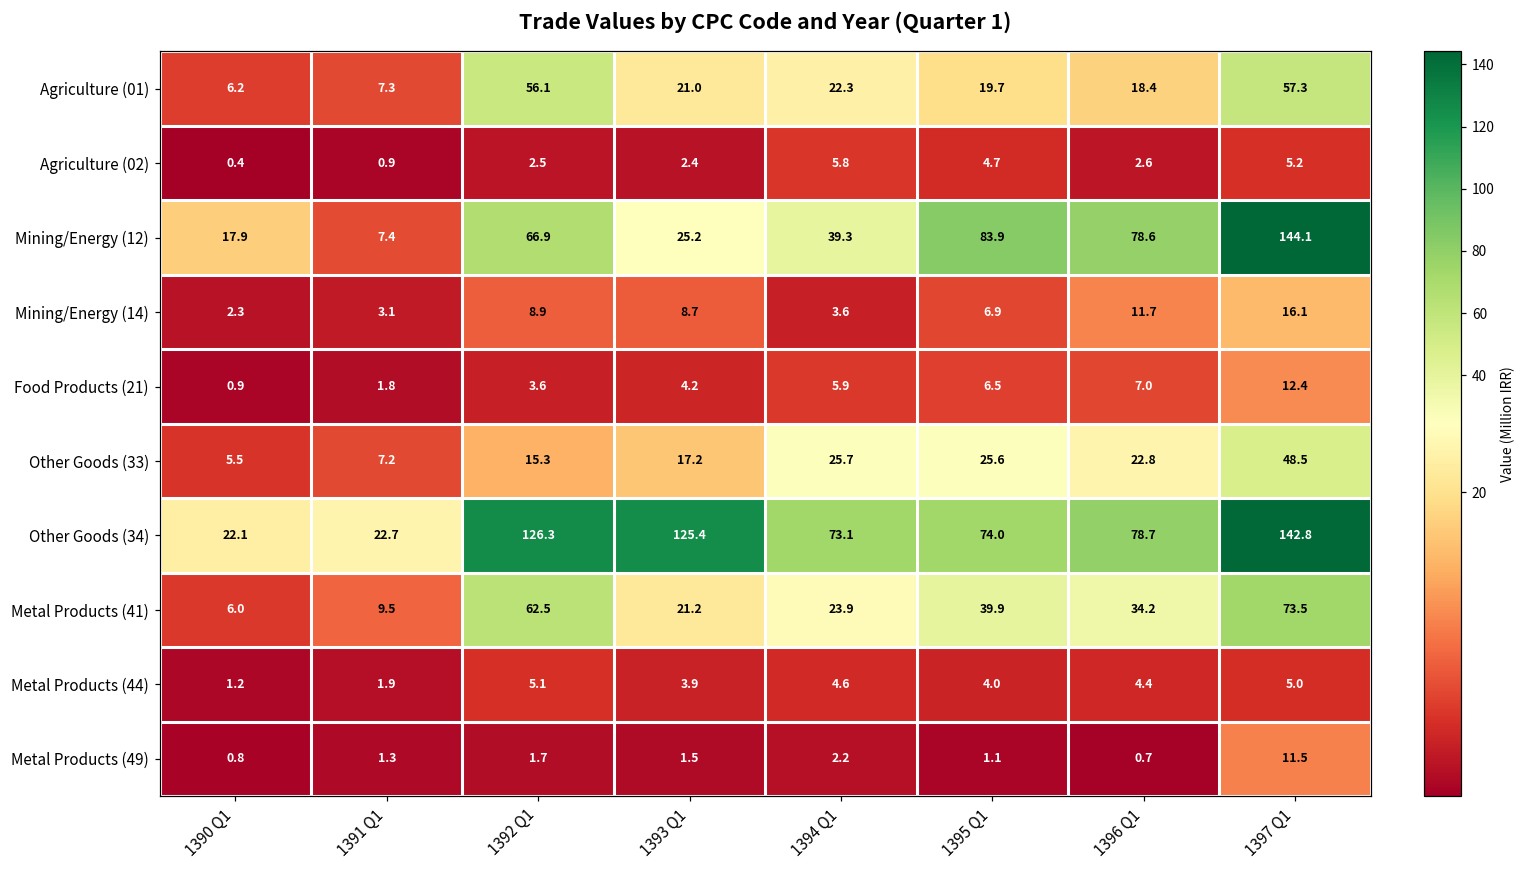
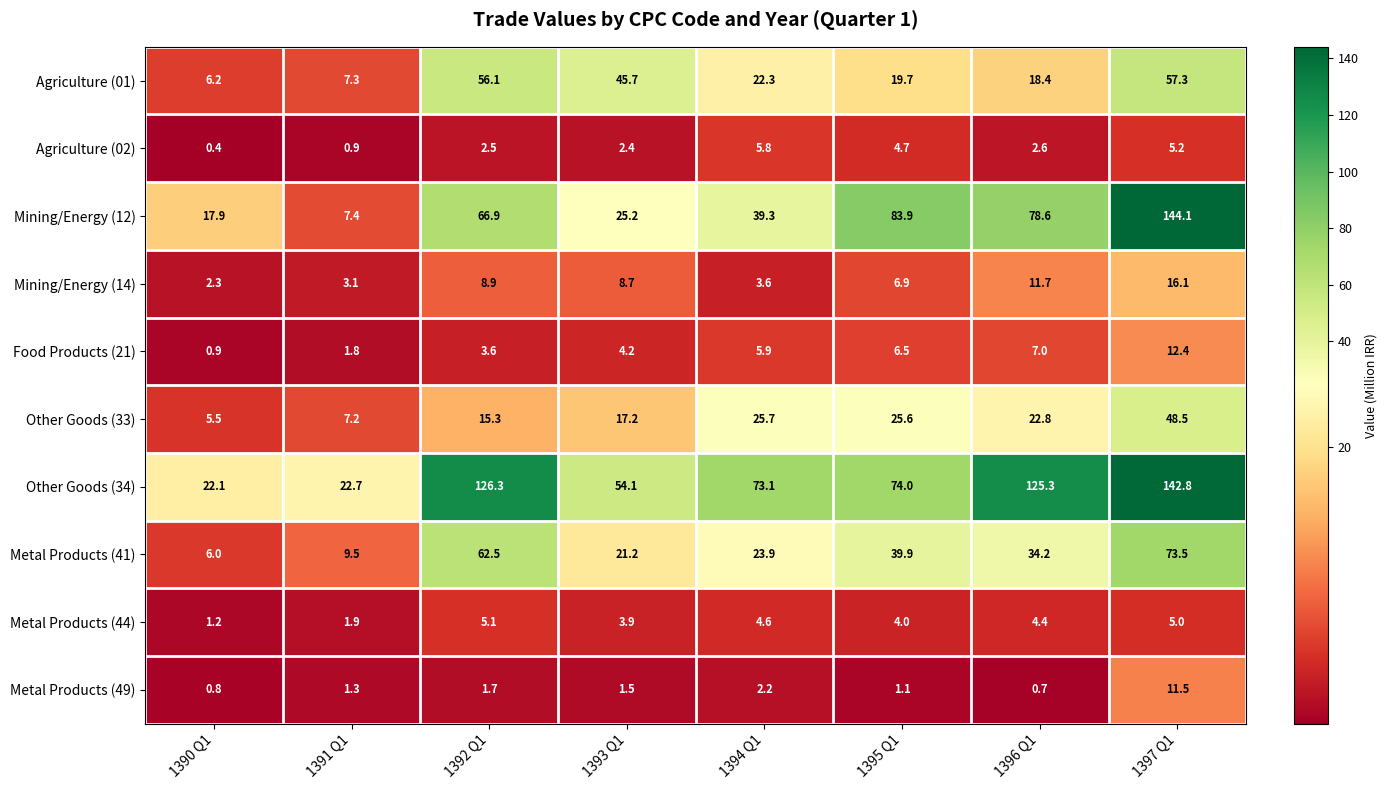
  {
    "Agriculture (01)": {
      "1390 Q1": 6.2,
      "1391 Q1": 7.3,
      "1392 Q1": 56.1,
-     "1393 Q1": 21.0,
+     "1393 Q1": 45.7,
      "1394 Q1": 22.3,
      "1395 Q1": 19.7,
      "1396 Q1": 18.4,
      "1397 Q1": 57.3
    },
    "Agriculture (02)": {
      "1390 Q1": 0.4,
      "1391 Q1": 0.9,
      "1392 Q1": 2.5,
      "1393 Q1": 2.4,
      "1394 Q1": 5.8,
      "1395 Q1": 4.7,
      "1396 Q1": 2.6,
      "1397 Q1": 5.2
    },
    "Mining/Energy (12)": {
      "1390 Q1": 17.9,
      "1391 Q1": 7.4,
      "1392 Q1": 66.9,
      "1393 Q1": 25.2,
      "1394 Q1": 39.3,
      "1395 Q1": 83.9,
      "1396 Q1": 78.6,
      "1397 Q1": 144.1
    },
    "Mining/Energy (14)": {
      "1390 Q1": 2.3,
      "1391 Q1": 3.1,
      "1392 Q1": 8.9,
      "1393 Q1": 8.7,
      "1394 Q1": 3.6,
      "1395 Q1": 6.9,
      "1396 Q1": 11.7,
      "1397 Q1": 16.1
    },
    "Food Products (21)": {
      "1390 Q1": 0.9,
      "1391 Q1": 1.8,
      "1392 Q1": 3.6,
      "1393 Q1": 4.2,
      "1394 Q1": 5.9,
      "1395 Q1": 6.5,
      "1396 Q1": 7.0,
      "1397 Q1": 12.4
    },
    "Other Goods (33)": {
      "1390 Q1": 5.5,
      "1391 Q1": 7.2,
      "1392 Q1": 15.3,
      "1393 Q1": 17.2,
      "1394 Q1": 25.7,
      "1395 Q1": 25.6,
      "1396 Q1": 22.8,
      "1397 Q1": 48.5
    },
    "Other Goods (34)": {
      "1390 Q1": 22.1,
      "1391 Q1": 22.7,
      "1392 Q1": 126.3,
-     "1393 Q1": 125.4,
+     "1393 Q1": 54.1,
      "1394 Q1": 73.1,
      "1395 Q1": 74.0,
-     "1396 Q1": 78.7,
+     "1396 Q1": 125.3,
      "1397 Q1": 142.8
    },
    "Metal Products (41)": {
      "1390 Q1": 6.0,
      "1391 Q1": 9.5,
      "1392 Q1": 62.5,
      "1393 Q1": 21.2,
      "1394 Q1": 23.9,
      "1395 Q1": 39.9,
      "1396 Q1": 34.2,
      "1397 Q1": 73.5
    },
    "Metal Products (44)": {
      "1390 Q1": 1.2,
      "1391 Q1": 1.9,
      "1392 Q1": 5.1,
      "1393 Q1": 3.9,
      "1394 Q1": 4.6,
      "1395 Q1": 4.0,
      "1396 Q1": 4.4,
      "1397 Q1": 5.0
    },
    "Metal Products (49)": {
      "1390 Q1": 0.8,
      "1391 Q1": 1.3,
      "1392 Q1": 1.7,
      "1393 Q1": 1.5,
      "1394 Q1": 2.2,
      "1395 Q1": 1.1,
      "1396 Q1": 0.7,
      "1397 Q1": 11.5
    }
  }
